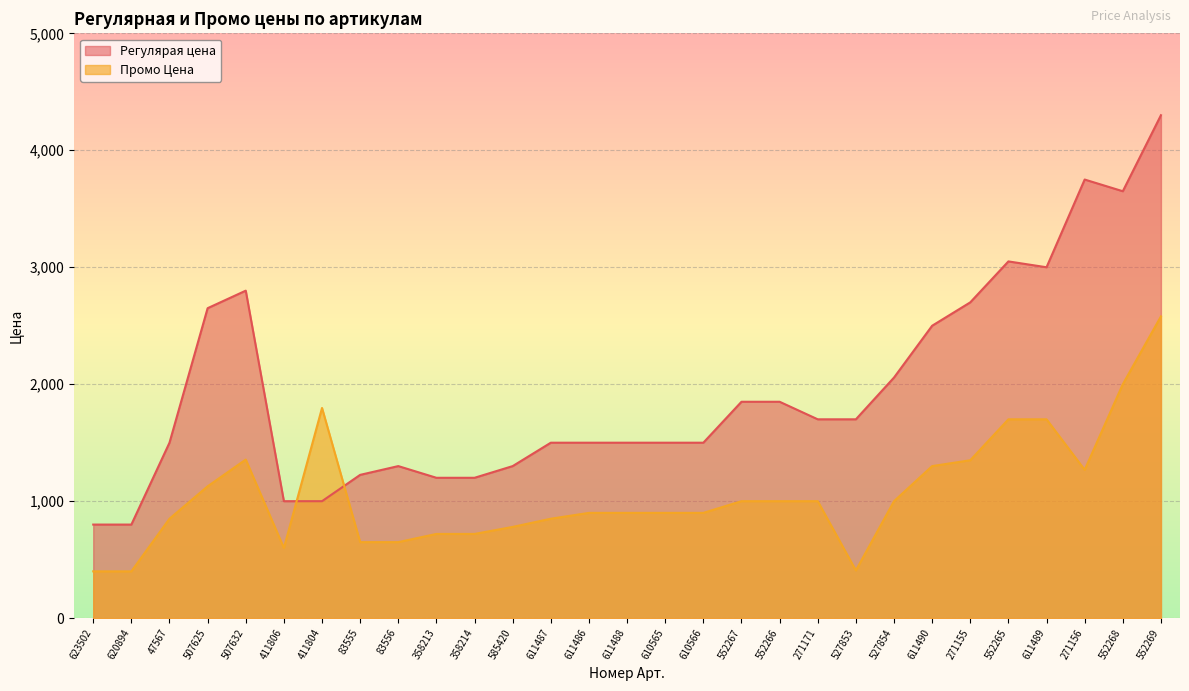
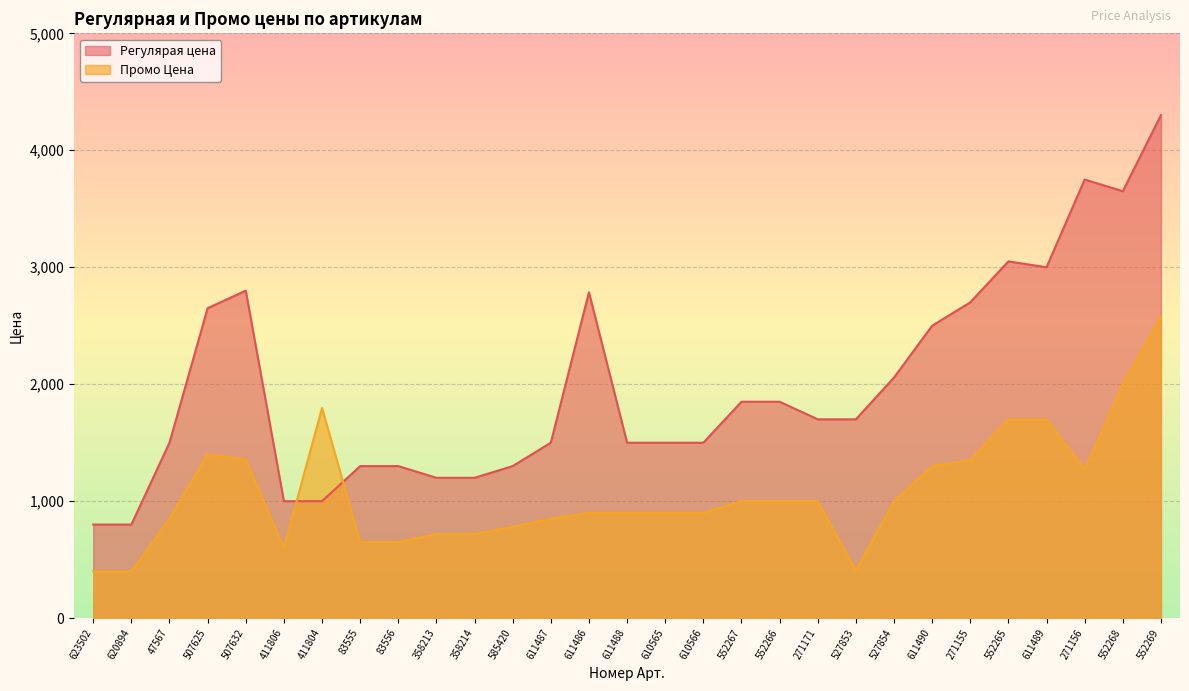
  {
    "Регулярая цена": {
      "623502": "800",
      "620894": "800",
      "47567": "1,500",
      "507625": "2,650",
      "507632": "2,800",
      "411806": "1,000",
      "411804": "1,000",
-     "83555": "1,230",
+     "83555": "1,300",
      "83556": "1,300",
      "358213": "1,200",
      "358214": "1,200",
      "585420": "1,300",
      "611487": "1,500",
-     "611486": "1,500",
+     "611486": "2,790",
      "611488": "1,500",
      "610565": "1,500",
      "610566": "1,500",
      "552267": "1,850",
      "552266": "1,850",
      "271171": "1,700",
      "527853": "1,700",
      "527854": "2,060",
      "611490": "2,500",
      "271155": "2,700",
      "552265": "3,050",
      "611489": "3,000",
      "271156": "3,750",
      "552268": "3,650",
      "552269": "4,300"
    },
    "Промо Цена": {
      "623502": "400",
      "620894": "400",
      "47567": "850",
-     "507625": "1,130",
+     "507625": "1,400",
      "507632": "1,360",
      "411806": "600",
      "411804": "1,800",
      "83555": "650",
      "83556": "650",
      "358213": "720",
      "358214": "720",
      "585420": "780",
      "611487": "850",
      "611486": "900",
      "611488": "900",
      "610565": "900",
      "610566": "900",
      "552267": "1,000",
      "552266": "1,000",
      "271171": "1,000",
      "527853": "410",
      "527854": "1,000",
      "611490": "1,300",
      "271155": "1,350",
      "552265": "1,700",
      "611489": "1,700",
      "271156": "1,270",
      "552268": "2,000",
      "552269": "2,580"
    }
  }
